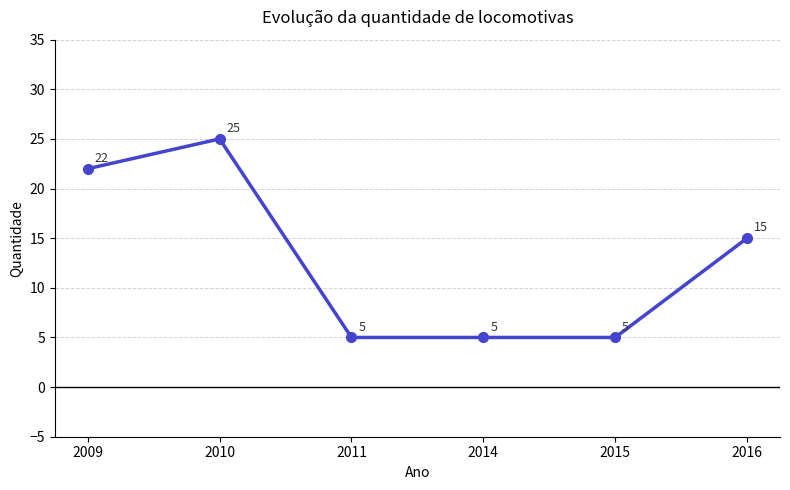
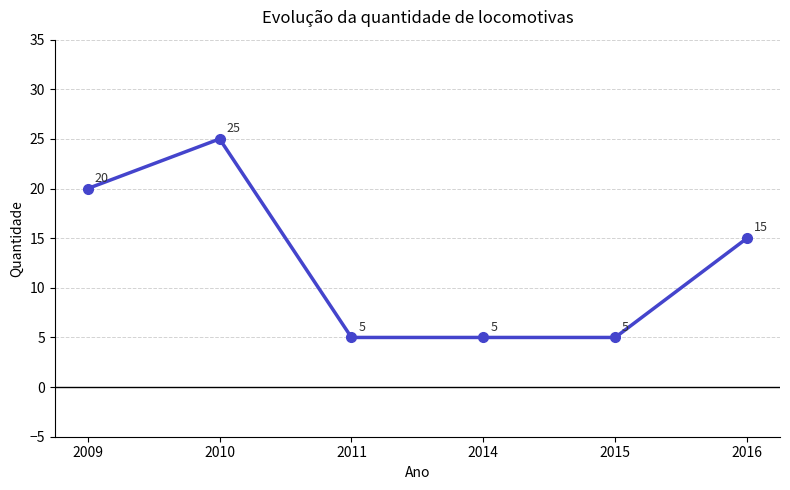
  {
-   "2009": 22,
+   "2009": 20,
    "2010": 25,
    "2011": 5,
    "2014": 5,
    "2015": 5,
    "2016": 15
  }
